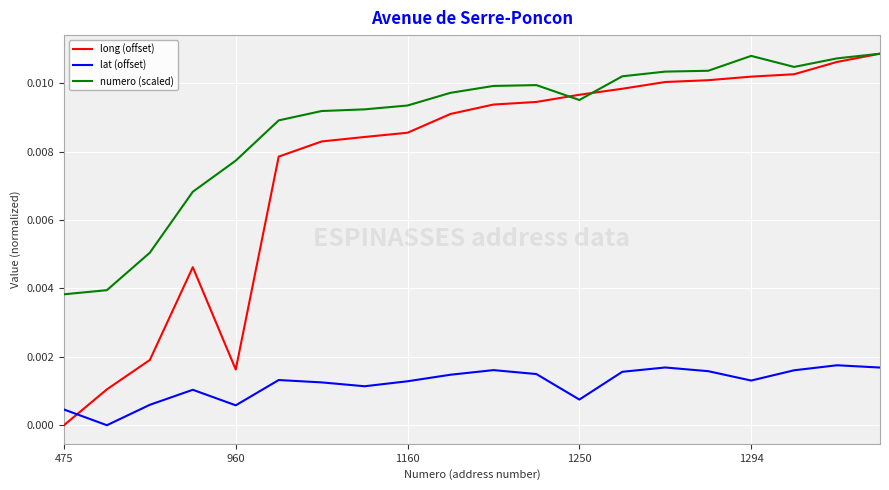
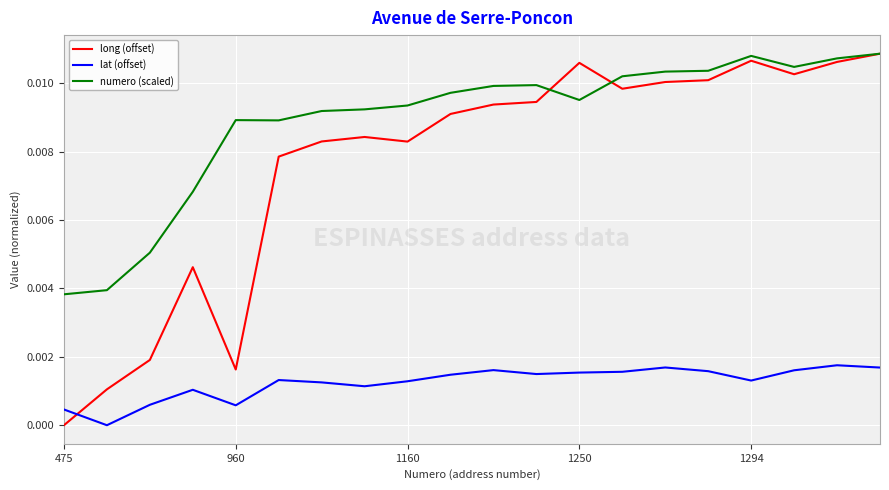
  {
    "long (offset)": {
      "475": 0.0000,
      "960": 0.0016,
-     "1160": 0.0086,
-     "1250": 0.0097,
-     "1294": 0.0102
+     "1160": 0.0083,
+     "1250": 0.0106,
+     "1294": 0.0107
    },
    "lat (offset)": {
      "475": 0.0005,
      "960": 0.0006,
      "1160": 0.0013,
-     "1250": 0.0008,
+     "1250": 0.0015,
      "1294": 0.0013
    },
    "numero (scaled)": {
      "475": 0.0038,
-     "960": 0.0077,
+     "960": 0.0089,
      "1160": 0.0093,
      "1250": 0.0095,
      "1294": 0.0108
    }
  }
